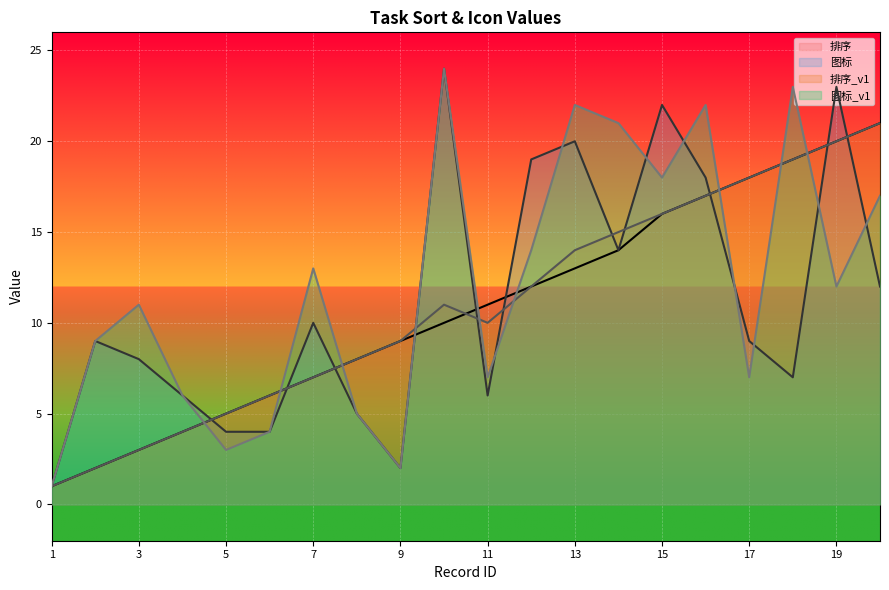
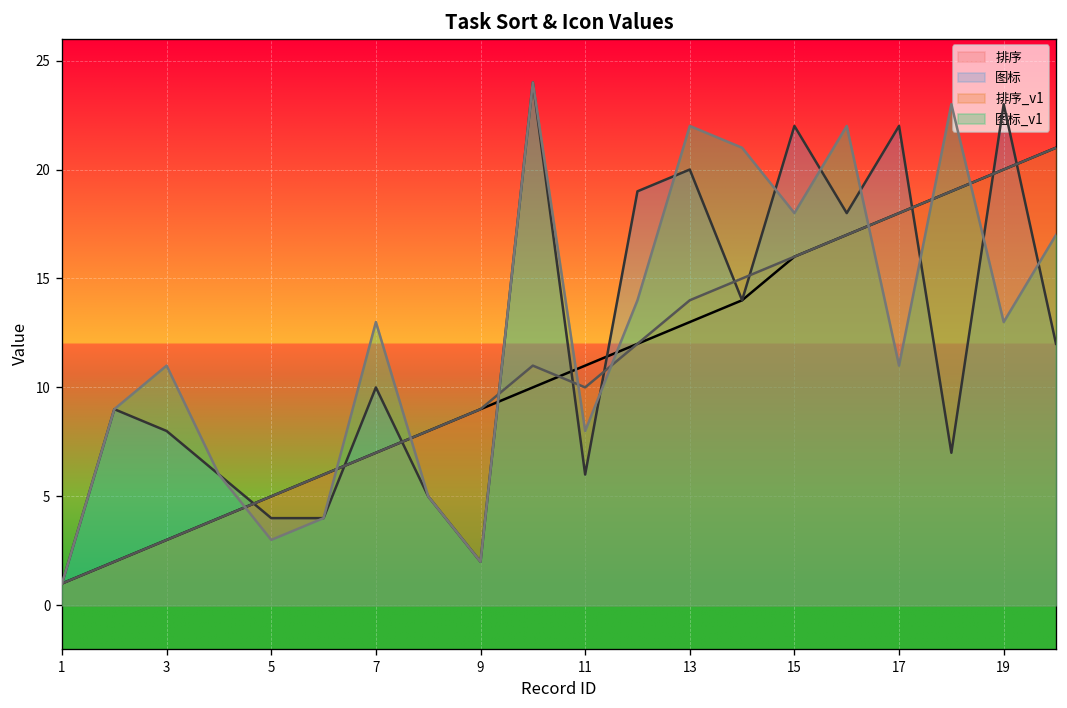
  {
    "图标": {
      "3": 8,
      "5": 4,
      "7": 10,
      "11": 6,
      "13": 20,
      "15": 22,
-     "17": 9
+     "17": 22
    },
    "图标_v1": {
      "3": 11,
      "5": 3,
      "7": 13,
-     "11": 7,
+     "11": 8,
      "13": 22,
      "15": 18,
-     "17": 7,
-     "19": 12
+     "17": 11,
+     "19": 13
    }
  }
